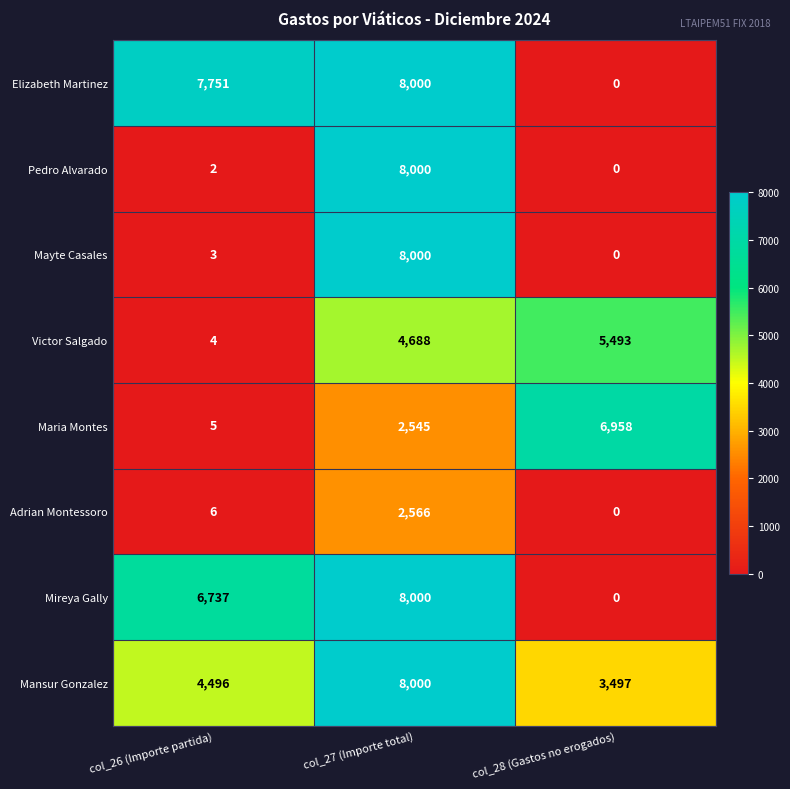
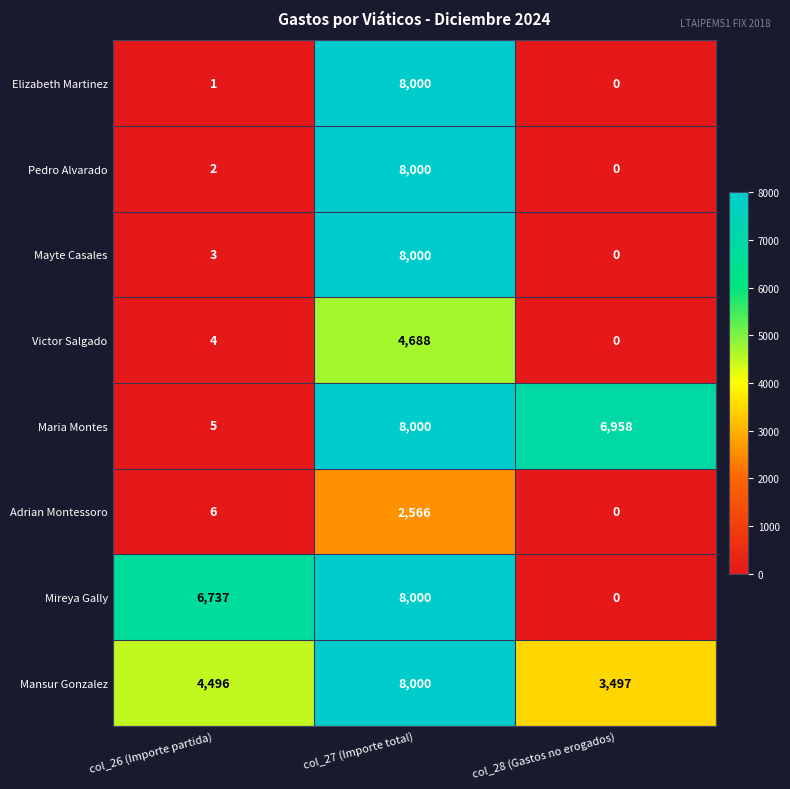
  {
    "Elizabeth Martinez": {
-     "col_26 (Importe partida)": "7,751",
+     "col_26 (Importe partida)": "1",
      "col_27 (Importe total)": "8,000",
      "col_28 (Gastos no erogados)": "0"
    },
    "Pedro Alvarado": {
      "col_26 (Importe partida)": "2",
      "col_27 (Importe total)": "8,000",
      "col_28 (Gastos no erogados)": "0"
    },
    "Mayte Casales": {
      "col_26 (Importe partida)": "3",
      "col_27 (Importe total)": "8,000",
      "col_28 (Gastos no erogados)": "0"
    },
    "Victor Salgado": {
      "col_26 (Importe partida)": "4",
      "col_27 (Importe total)": "4,688",
-     "col_28 (Gastos no erogados)": "5,493"
+     "col_28 (Gastos no erogados)": "0"
    },
    "Maria Montes": {
      "col_26 (Importe partida)": "5",
-     "col_27 (Importe total)": "2,545",
+     "col_27 (Importe total)": "8,000",
      "col_28 (Gastos no erogados)": "6,958"
    },
    "Adrian Montessoro": {
      "col_26 (Importe partida)": "6",
      "col_27 (Importe total)": "2,566",
      "col_28 (Gastos no erogados)": "0"
    },
    "Mireya Gally": {
      "col_26 (Importe partida)": "6,737",
      "col_27 (Importe total)": "8,000",
      "col_28 (Gastos no erogados)": "0"
    },
    "Mansur Gonzalez": {
      "col_26 (Importe partida)": "4,496",
      "col_27 (Importe total)": "8,000",
      "col_28 (Gastos no erogados)": "3,497"
    }
  }
